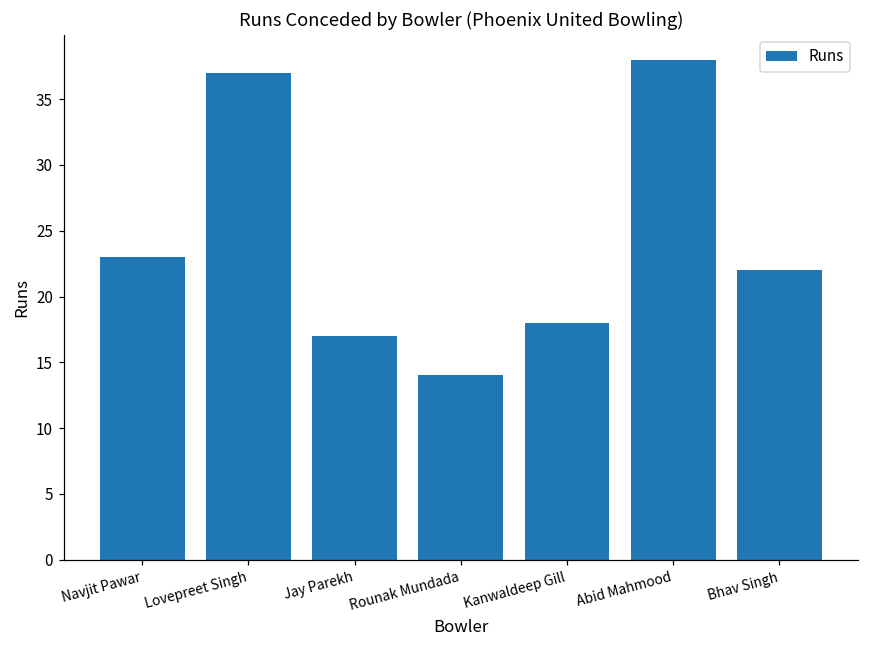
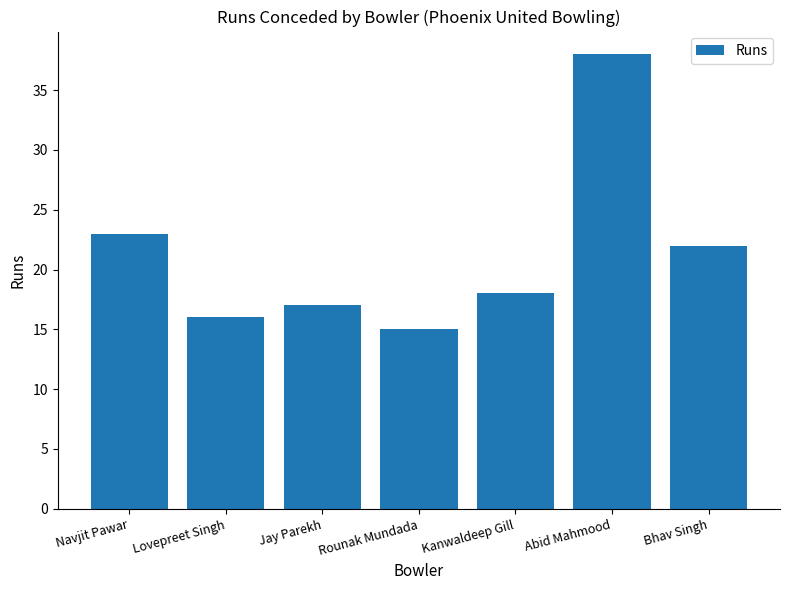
  {
    "Navjit Pawar": 23,
-   "Lovepreet Singh": 37,
+   "Lovepreet Singh": 16,
    "Jay Parekh": 17,
-   "Rounak Mundada": 14,
+   "Rounak Mundada": 15,
    "Kanwaldeep Gill": 18,
    "Abid Mahmood": 38,
    "Bhav Singh": 22
  }
